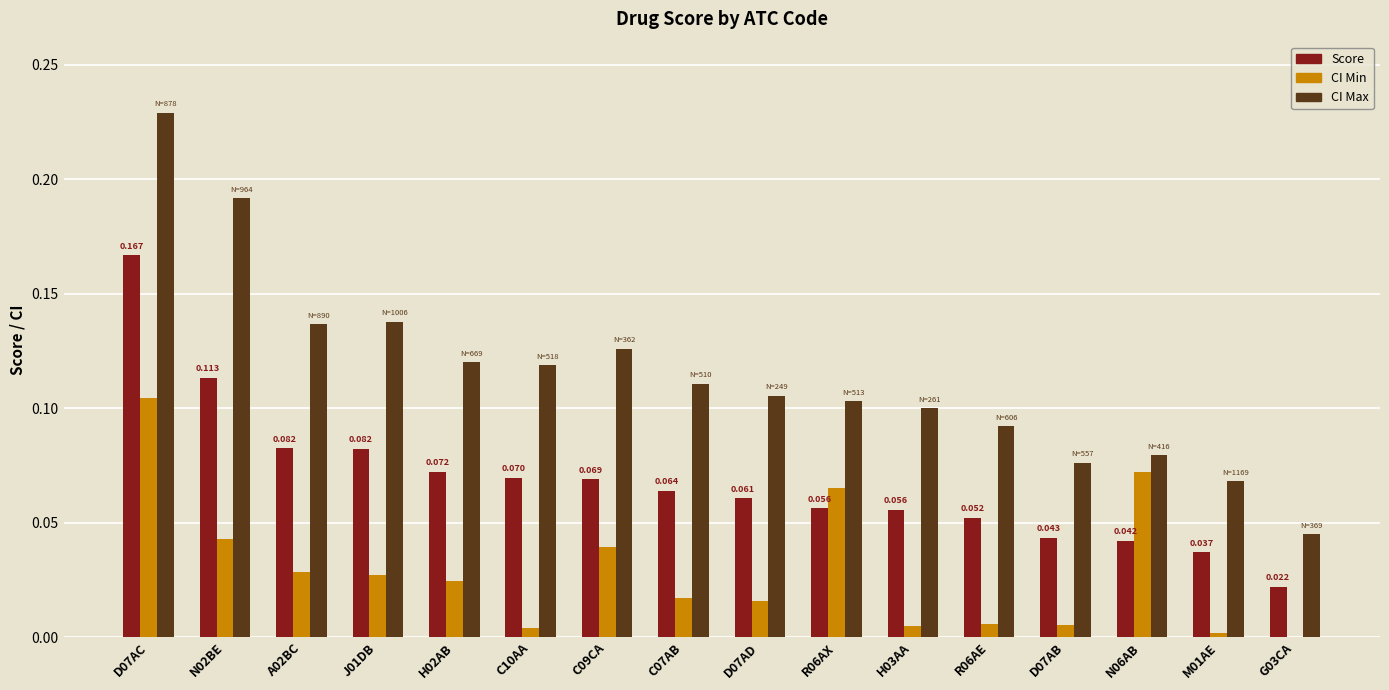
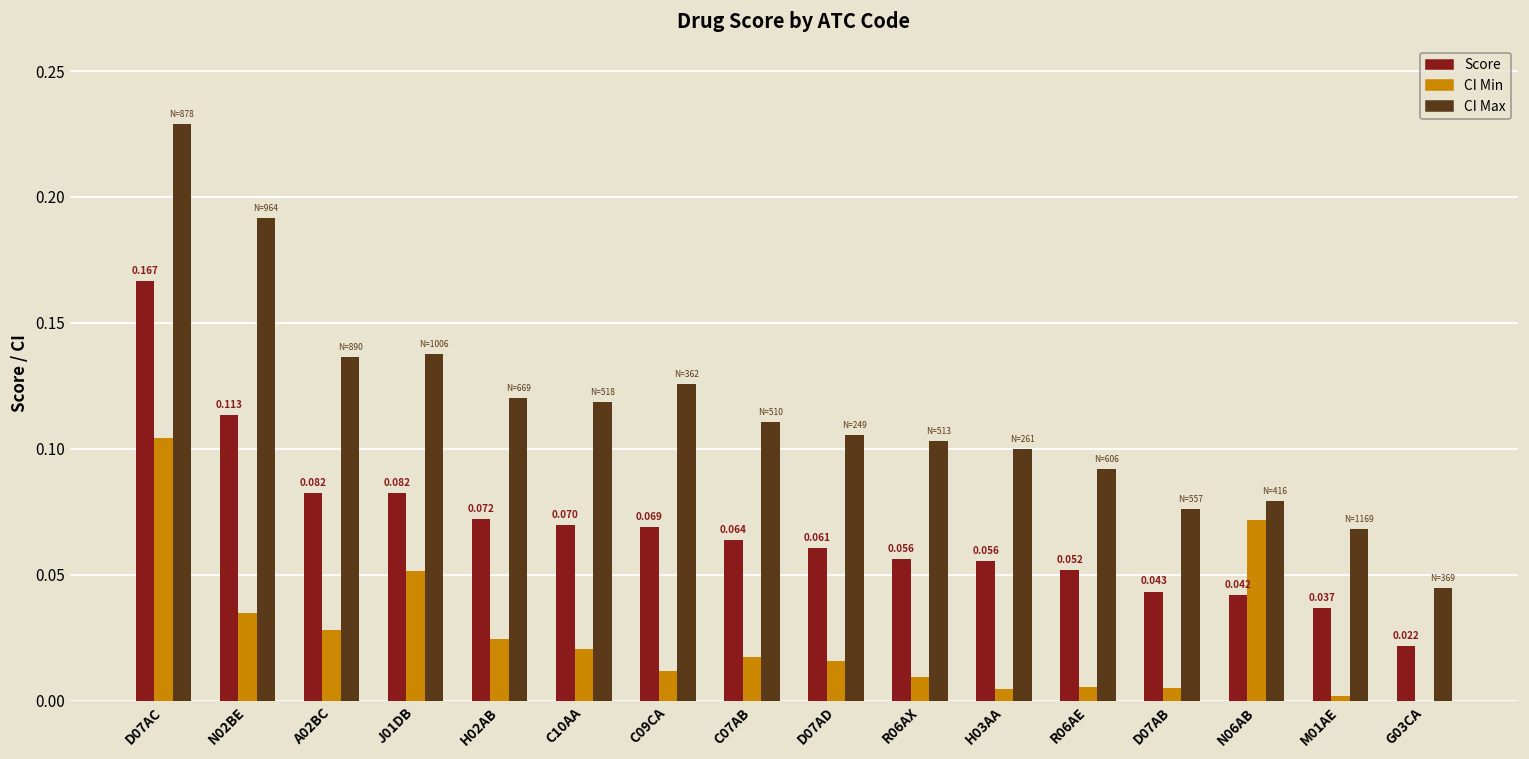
  {
    "CI Min": {
      "D07AC": 0.104,
-     "N02BE": 0.043,
+     "N02BE": 0.035,
      "A02BC": 0.028,
-     "J01DB": 0.027,
+     "J01DB": 0.052,
      "H02AB": 0.024,
-     "C10AA": 0.004,
-     "C09CA": 0.039,
+     "C10AA": 0.021,
+     "C09CA": 0.012,
      "C07AB": 0.017,
      "D07AD": 0.016,
-     "R06AX": 0.065,
+     "R06AX": 0.010,
      "H03AA": 0.005,
      "R06AE": 0.006,
      "D07AB": 0.005,
      "N06AB": 0.072,
      "M01AE": 0.002
    }
  }
